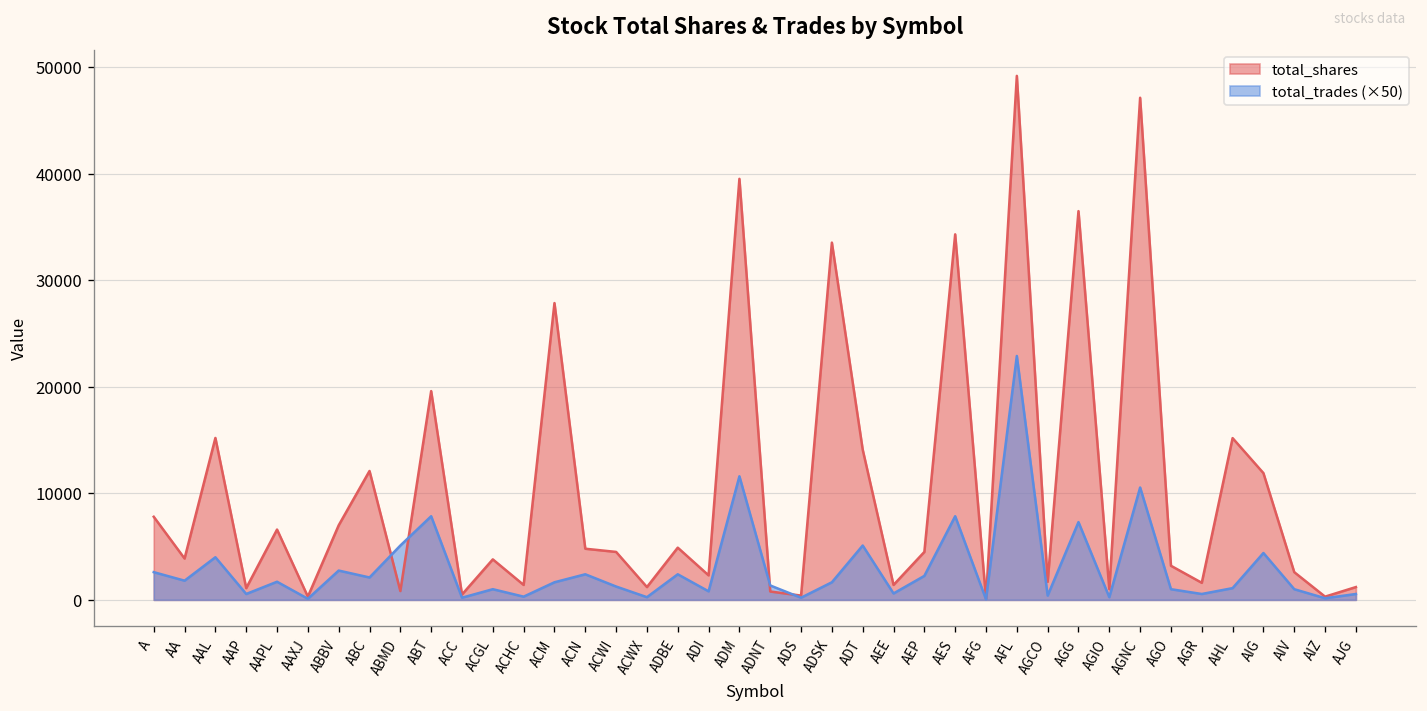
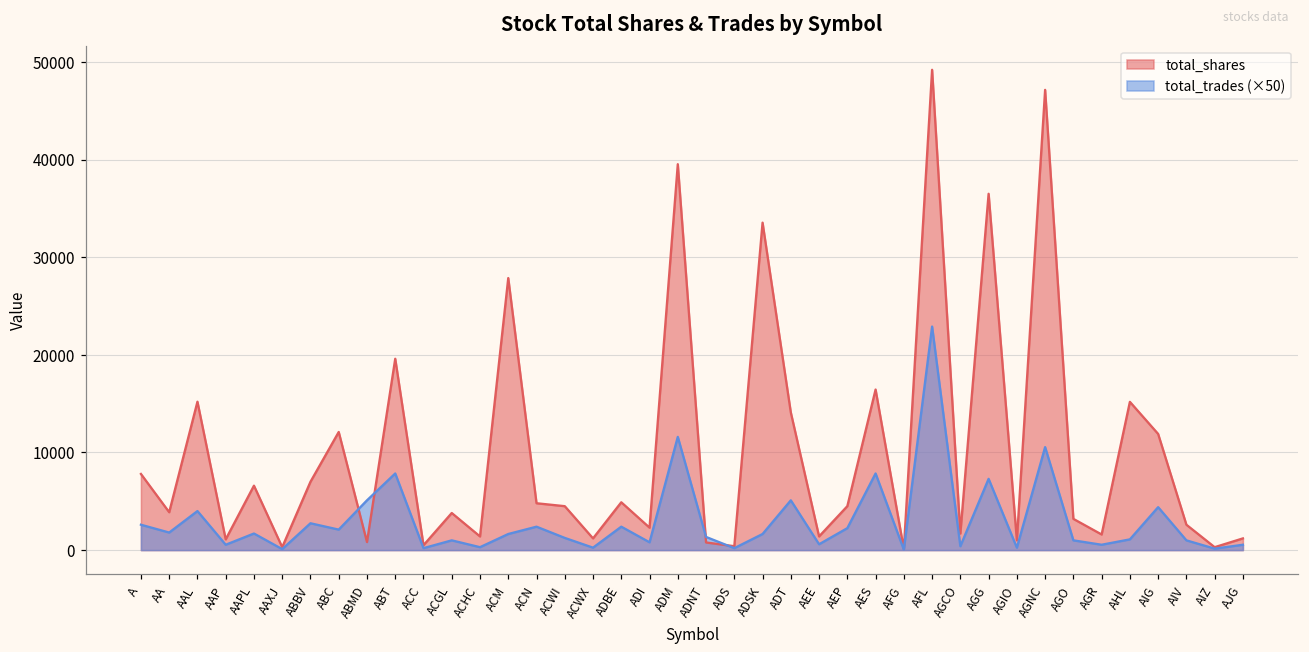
  {
    "total_shares": {
      "A": 8000,
      "AA": 4000,
      "AAL": 15000,
      "AAP": 1000,
      "AAPL": 7000,
      "ABBV": 7000,
      "ABC": 12000,
      "ABMD": 1000,
      "ABT": 20000,
      "ACC": 1000,
      "ACGL": 4000,
      "ACHC": 1000,
      "ACM": 28000,
      "ACN": 5000,
      "ACWI": 5000,
      "ACWX": 1000,
      "ADBE": 5000,
      "ADI": 2000,
      "ADM": 40000,
      "ADNT": 1000,
      "ADSK": 34000,
      "ADT": 14000,
      "AEE": 1000,
      "AEP": 5000,
-     "AES": 34000,
+     "AES": 16000,
      "AFL": 49000,
      "AGCO": 2000,
      "AGG": 37000,
      "AGIO": 1000,
      "AGNC": 47000,
      "AGO": 3000,
      "AGR": 2000,
      "AHL": 15000,
      "AIG": 12000,
      "AIV": 3000,
      "AJG": 1000
    },
    "total_trades (×50)": {
      "A": 3000,
      "AA": 2000,
      "AAL": 4000,
      "AAP": 1000,
      "AAPL": 2000,
      "ABBV": 3000,
      "ABC": 2000,
      "ABMD": 5000,
      "ABT": 8000,
      "ACC": 0,
      "ACGL": 1000,
      "ACHC": 0,
      "ACM": 2000,
      "ACN": 2000,
      "ACWI": 1000,
      "ACWX": 0,
      "ADBE": 2000,
      "ADI": 1000,
      "ADM": 12000,
      "ADNT": 1000,
      "ADSK": 2000,
      "ADT": 5000,
      "AEE": 1000,
      "AEP": 2000,
      "AES": 8000,
      "AFL": 23000,
      "AGCO": 0,
      "AGG": 7000,
      "AGIO": 0,
      "AGNC": 11000,
      "AGO": 1000,
      "AGR": 1000,
      "AHL": 1000,
      "AIG": 4000,
      "AIV": 1000,
      "AJG": 1000
    }
  }
